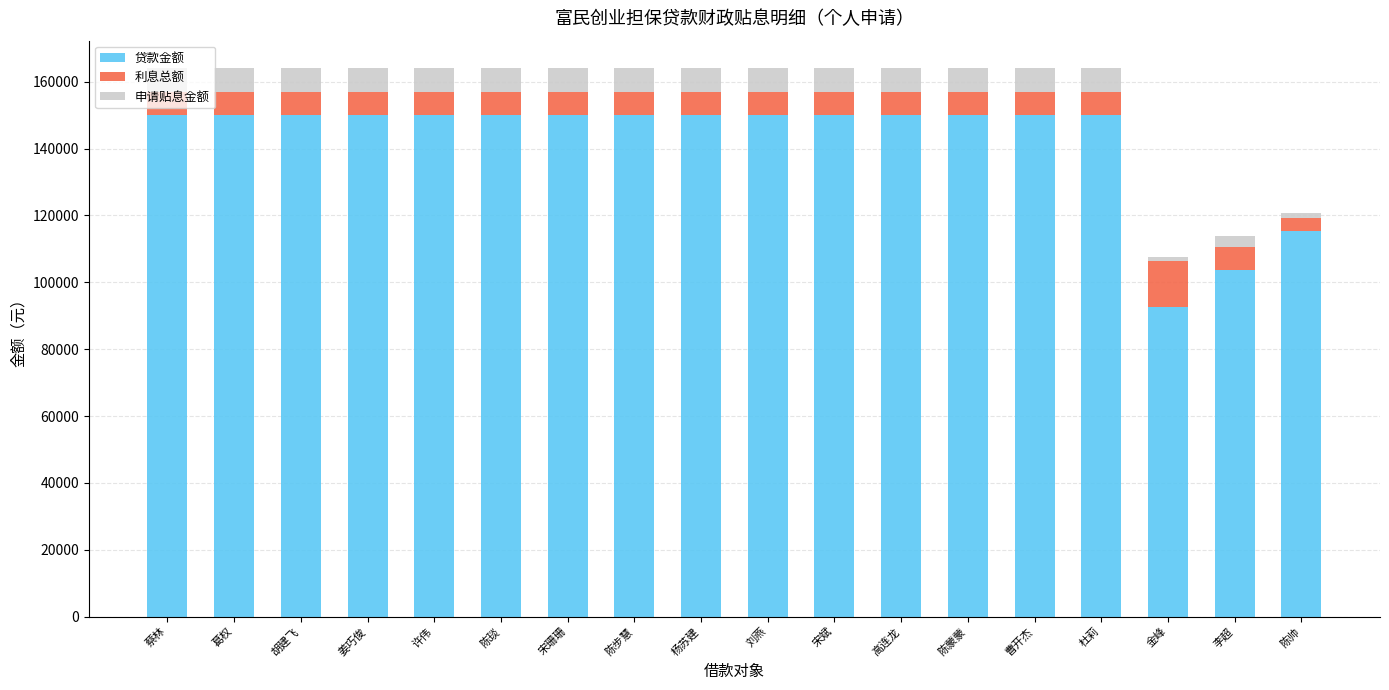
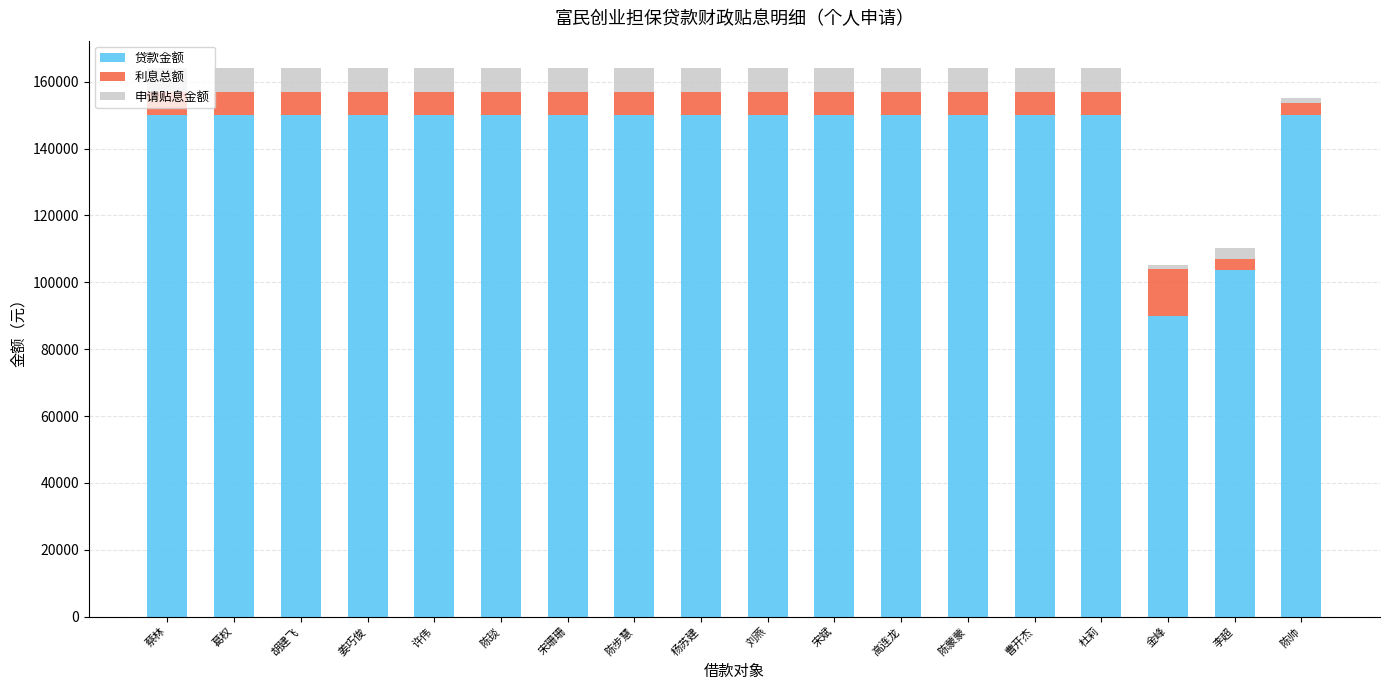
  {
    "贷款金额": {
      "蔡林": 150000,
      "葛权": 150000,
      "胡建飞": 150000,
      "姜巧俊": 150000,
      "许伟": 150000,
      "陈琰": 150000,
      "宋珊珊": 150000,
      "陈步慧": 150000,
      "杨苏建": 150000,
      "刘燕": 150000,
      "宋斌": 150000,
      "高连龙": 150000,
      "陈蒙蒙": 150000,
      "曹开杰": 150000,
      "杜莉": 150000,
-     "金峰": 93000,
+     "金峰": 90000,
      "李超": 104000,
-     "陈帅": 115000
+     "陈帅": 150000
    },
    "利息总额": {
      "葛权": 7000,
      "胡建飞": 7000,
      "姜巧俊": 7000,
      "许伟": 7000,
      "陈琰": 7000,
      "宋珊珊": 7000,
      "陈步慧": 7000,
      "杨苏建": 7000,
      "刘燕": 7000,
      "宋斌": 7000,
      "高连龙": 7000,
      "陈蒙蒙": 7000,
      "曹开杰": 7000,
      "杜莉": 7000,
      "金峰": 14000,
-     "李超": 7000,
+     "李超": 3000,
      "陈帅": 4000
    },
    "申请贴息金额": {
      "葛权": 7000,
      "胡建飞": 7000,
      "姜巧俊": 7000,
      "许伟": 7000,
      "陈琰": 7000,
      "宋珊珊": 7000,
      "陈步慧": 7000,
      "杨苏建": 7000,
      "刘燕": 7000,
      "宋斌": 7000,
      "高连龙": 7000,
      "陈蒙蒙": 7000,
      "曹开杰": 7000,
      "杜莉": 7000,
      "金峰": 1000,
      "李超": 3000,
      "陈帅": 1000
    }
  }
